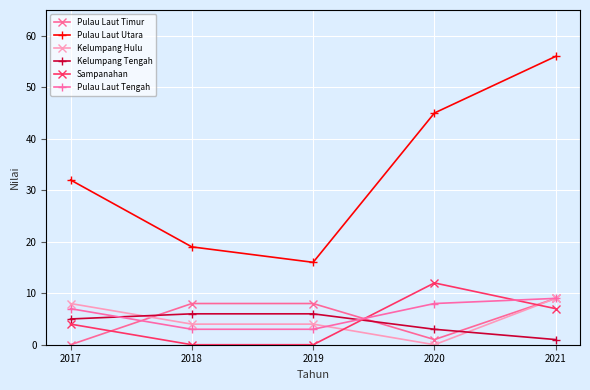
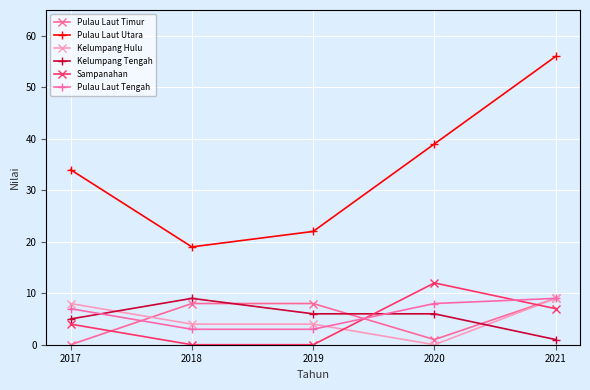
  {
    "Pulau Laut Utara": {
-     "2017": 32,
+     "2017": 34,
      "2018": 19,
-     "2019": 16,
-     "2020": 45,
+     "2019": 22,
+     "2020": 39,
      "2021": 56
    },
    "Kelumpang Tengah": {
      "2017": 5,
-     "2018": 6,
+     "2018": 9,
      "2019": 6,
-     "2020": 3,
+     "2020": 6,
      "2021": 1
    },
    "Sampanahan": {
      "2017": 4,
      "2018": 0,
      "2019": 0,
      "2020": 12,
      "2021": 7
    }
  }
